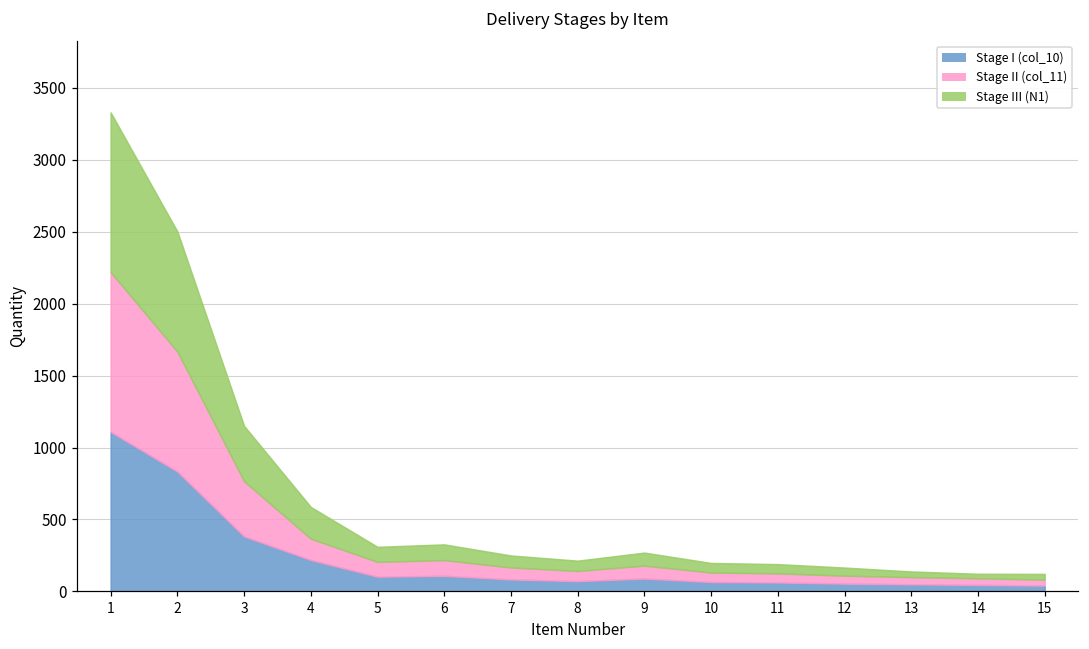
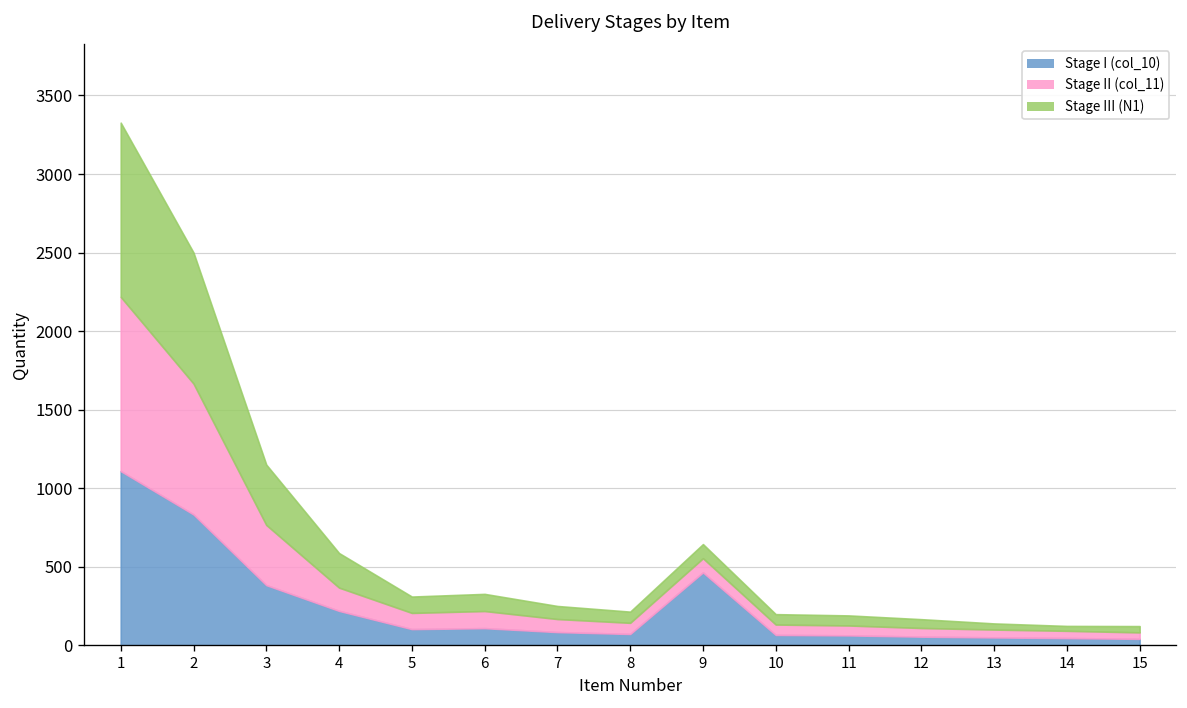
  {
    "Stage I (col_10)": {
      "1": 1110,
      "2": 830,
      "3": 380,
      "4": 220,
      "5": 100,
      "6": 110,
      "7": 80,
      "8": 70,
-     "9": 90,
+     "9": 460,
      "10": 70,
      "11": 60,
      "12": 60,
      "13": 50,
      "14": 50,
      "15": 40
    },
    "Stage II (col_11)": {
      "1": 1110,
      "2": 830,
      "3": 380,
      "4": 150,
      "5": 100,
      "6": 110,
      "7": 80,
      "8": 70,
      "9": 90,
      "10": 70,
      "11": 60,
      "12": 60,
      "13": 50,
      "14": 50,
      "15": 40
    },
    "Stage III (N1)": {
      "1": 1110,
      "2": 830,
      "3": 380,
      "4": 220,
      "5": 100,
      "6": 110,
      "7": 80,
      "8": 70,
      "9": 90,
      "10": 70,
      "11": 60,
      "12": 60,
      "13": 40,
      "14": 30,
      "15": 40
    }
  }
